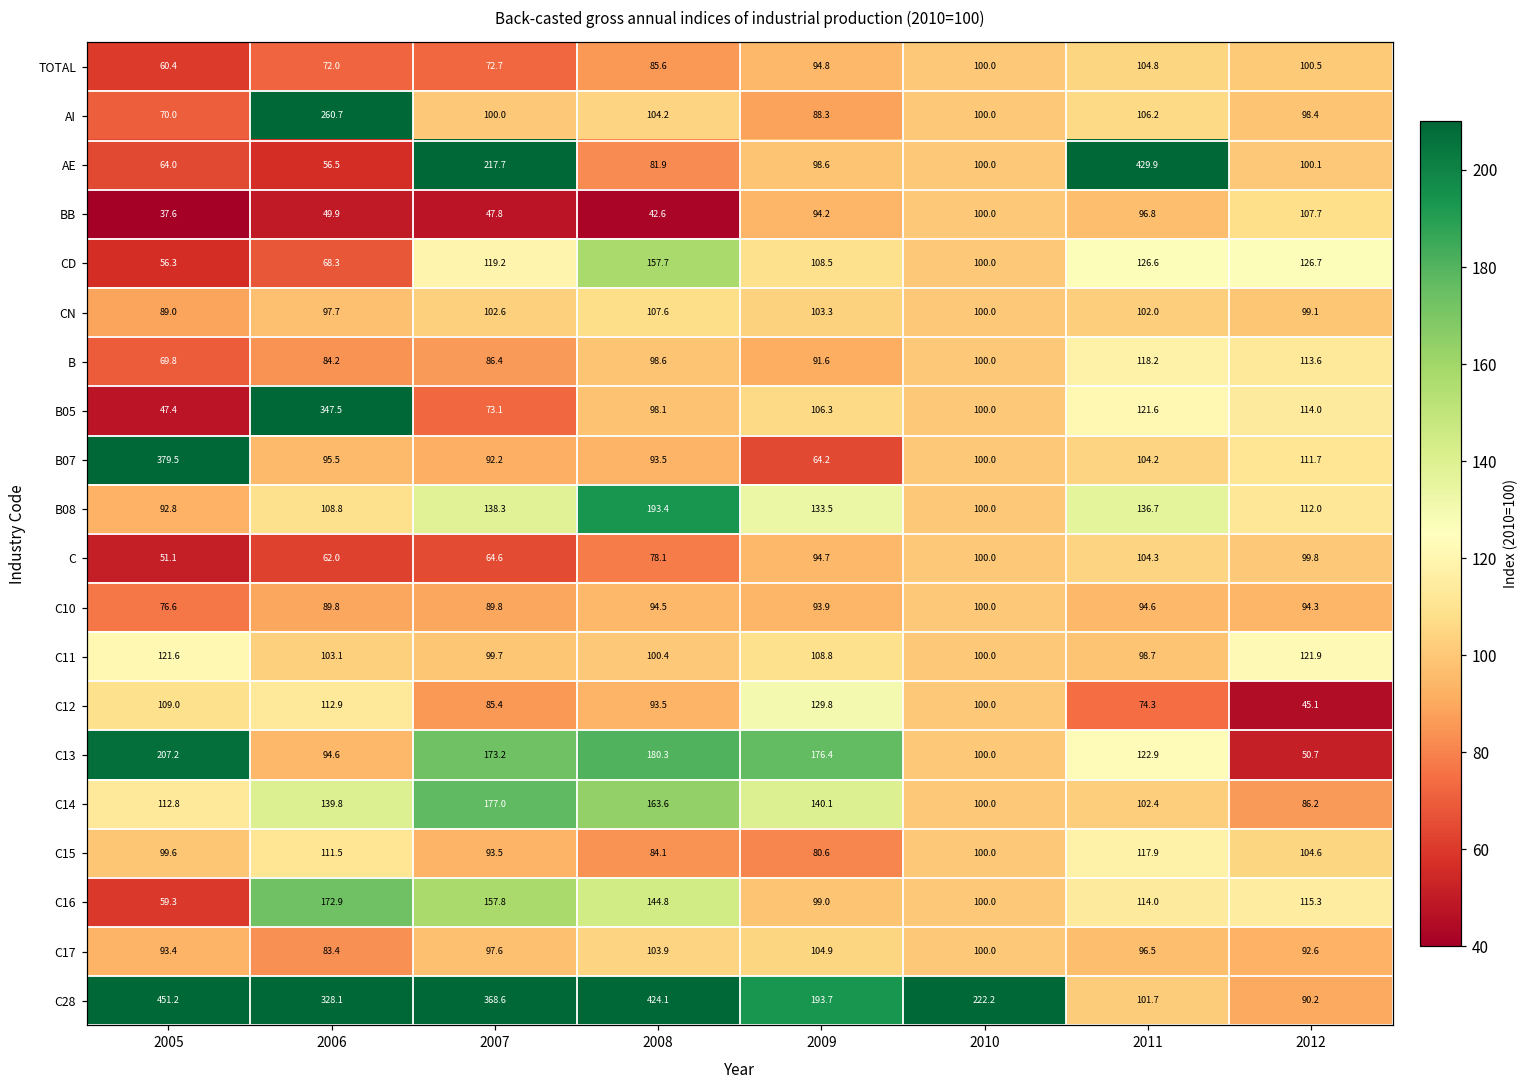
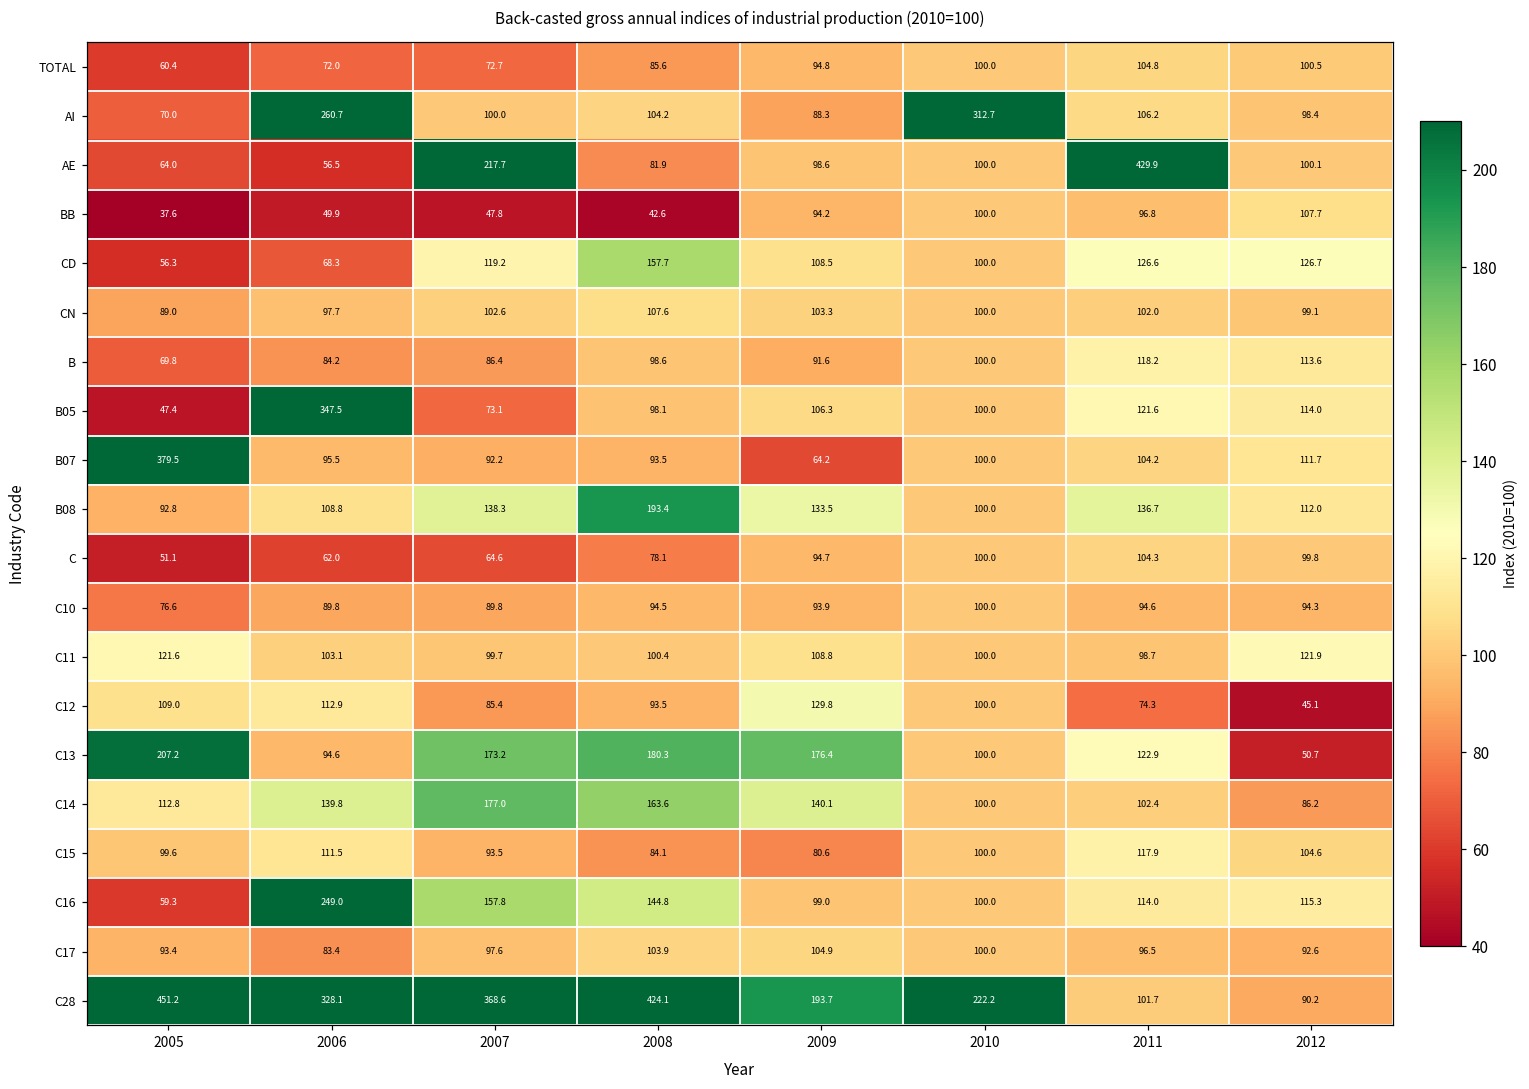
  {
    "TOTAL": {
      "2005": 60.4,
      "2006": 72.0,
      "2007": 72.7,
      "2008": 85.6,
      "2009": 94.8,
      "2010": 100.0,
      "2011": 104.8,
      "2012": 100.5
    },
    "AI": {
      "2005": 70.0,
      "2006": 260.7,
      "2007": 100.0,
      "2008": 104.2,
      "2009": 88.3,
-     "2010": 100.0,
+     "2010": 312.7,
      "2011": 106.2,
      "2012": 98.4
    },
    "AE": {
      "2005": 64.0,
      "2006": 56.5,
      "2007": 217.7,
      "2008": 81.9,
      "2009": 98.6,
      "2010": 100.0,
      "2011": 429.9,
      "2012": 100.1
    },
    "BB": {
      "2005": 37.6,
      "2006": 49.9,
      "2007": 47.8,
      "2008": 42.6,
      "2009": 94.2,
      "2010": 100.0,
      "2011": 96.8,
      "2012": 107.7
    },
    "CD": {
      "2005": 56.3,
      "2006": 68.3,
      "2007": 119.2,
      "2008": 157.7,
      "2009": 108.5,
      "2010": 100.0,
      "2011": 126.6,
      "2012": 126.7
    },
    "CN": {
      "2005": 89.0,
      "2006": 97.7,
      "2007": 102.6,
      "2008": 107.6,
      "2009": 103.3,
      "2010": 100.0,
      "2011": 102.0,
      "2012": 99.1
    },
    "B": {
      "2005": 69.8,
      "2006": 84.2,
      "2007": 86.4,
      "2008": 98.6,
      "2009": 91.6,
      "2010": 100.0,
      "2011": 118.2,
      "2012": 113.6
    },
    "B05": {
      "2005": 47.4,
      "2006": 347.5,
      "2007": 73.1,
      "2008": 98.1,
      "2009": 106.3,
      "2010": 100.0,
      "2011": 121.6,
      "2012": 114.0
    },
    "B07": {
      "2005": 379.5,
      "2006": 95.5,
      "2007": 92.2,
      "2008": 93.5,
      "2009": 64.2,
      "2010": 100.0,
      "2011": 104.2,
      "2012": 111.7
    },
    "B08": {
      "2005": 92.8,
      "2006": 108.8,
      "2007": 138.3,
      "2008": 193.4,
      "2009": 133.5,
      "2010": 100.0,
      "2011": 136.7,
      "2012": 112.0
    },
    "C": {
      "2005": 51.1,
      "2006": 62.0,
      "2007": 64.6,
      "2008": 78.1,
      "2009": 94.7,
      "2010": 100.0,
      "2011": 104.3,
      "2012": 99.8
    },
    "C10": {
      "2005": 76.6,
      "2006": 89.8,
      "2007": 89.8,
      "2008": 94.5,
      "2009": 93.9,
      "2010": 100.0,
      "2011": 94.6,
      "2012": 94.3
    },
    "C11": {
      "2005": 121.6,
      "2006": 103.1,
      "2007": 99.7,
      "2008": 100.4,
      "2009": 108.8,
      "2010": 100.0,
      "2011": 98.7,
      "2012": 121.9
    },
    "C12": {
      "2005": 109.0,
      "2006": 112.9,
      "2007": 85.4,
      "2008": 93.5,
      "2009": 129.8,
      "2010": 100.0,
      "2011": 74.3,
      "2012": 45.1
    },
    "C13": {
      "2005": 207.2,
      "2006": 94.6,
      "2007": 173.2,
      "2008": 180.3,
      "2009": 176.4,
      "2010": 100.0,
      "2011": 122.9,
      "2012": 50.7
    },
    "C14": {
      "2005": 112.8,
      "2006": 139.8,
      "2007": 177.0,
      "2008": 163.6,
      "2009": 140.1,
      "2010": 100.0,
      "2011": 102.4,
      "2012": 86.2
    },
    "C15": {
      "2005": 99.6,
      "2006": 111.5,
      "2007": 93.5,
      "2008": 84.1,
      "2009": 80.6,
      "2010": 100.0,
      "2011": 117.9,
      "2012": 104.6
    },
    "C16": {
      "2005": 59.3,
-     "2006": 172.9,
+     "2006": 249.0,
      "2007": 157.8,
      "2008": 144.8,
      "2009": 99.0,
      "2010": 100.0,
      "2011": 114.0,
      "2012": 115.3
    },
    "C17": {
      "2005": 93.4,
      "2006": 83.4,
      "2007": 97.6,
      "2008": 103.9,
      "2009": 104.9,
      "2010": 100.0,
      "2011": 96.5,
      "2012": 92.6
    },
    "C28": {
      "2005": 451.2,
      "2006": 328.1,
      "2007": 368.6,
      "2008": 424.1,
      "2009": 193.7,
      "2010": 222.2,
      "2011": 101.7,
      "2012": 90.2
    }
  }
